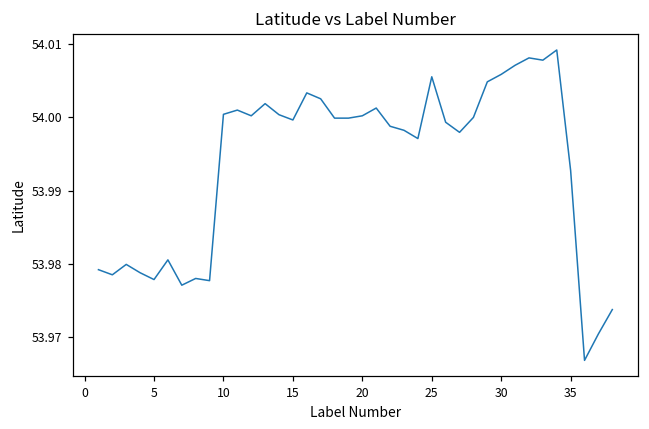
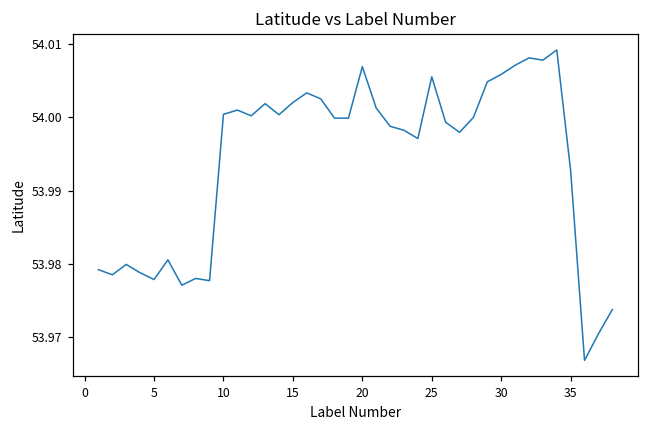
  {
    "5": 53.978,
    "10": 54.000,
-   "15": 54.000,
-   "20": 54.000,
+   "15": 54.002,
+   "20": 54.007,
    "25": 54.006,
    "30": 54.006,
    "35": 53.993
  }
